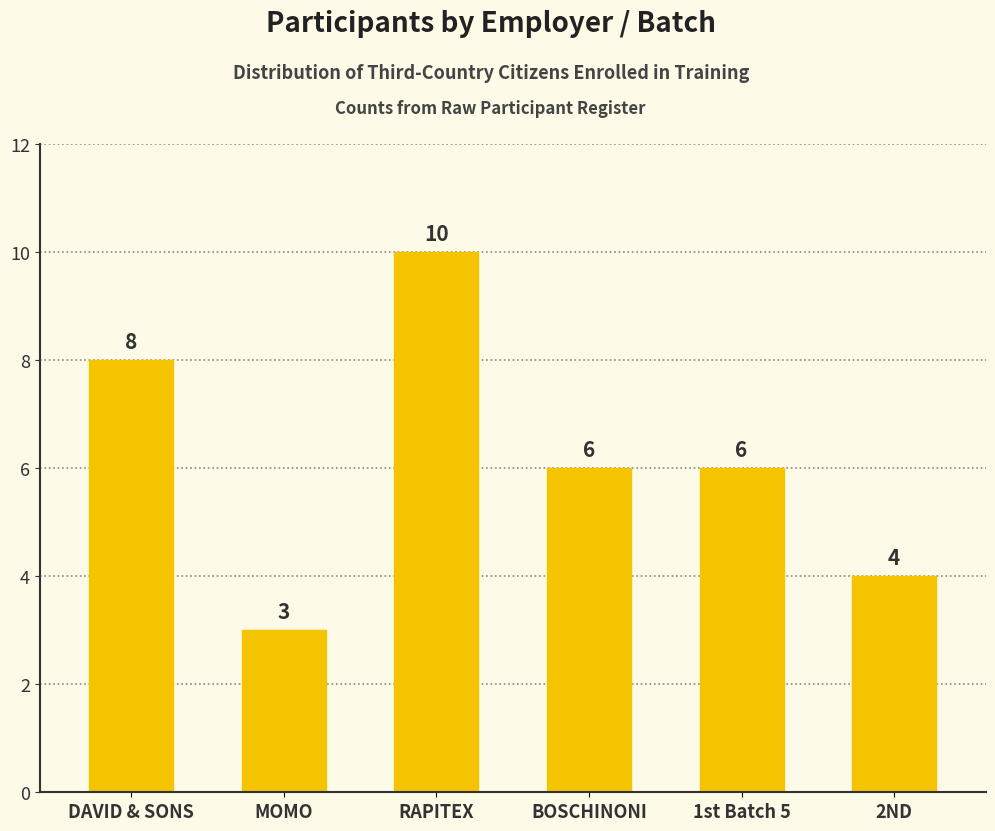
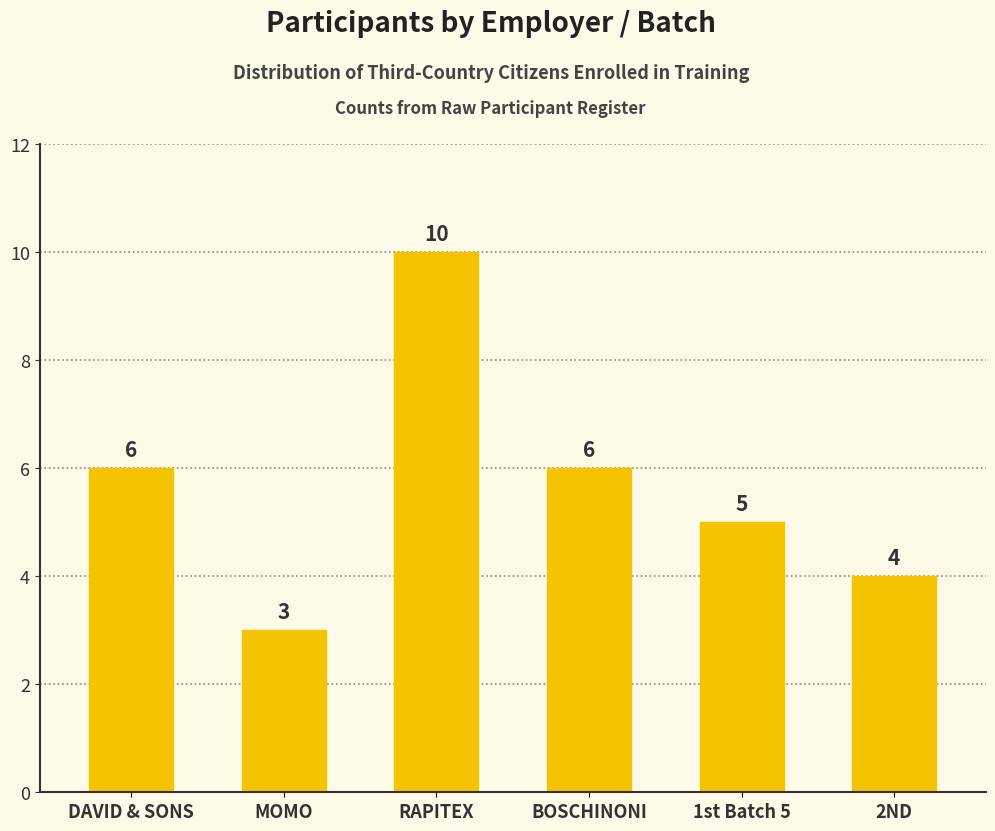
  {
-   "DAVID & SONS": 8,
+   "DAVID & SONS": 6,
    "MOMO": 3,
    "RAPITEX": 10,
    "BOSCHINONI": 6,
-   "1st Batch 5": 6,
+   "1st Batch 5": 5,
    "2ND": 4
  }
